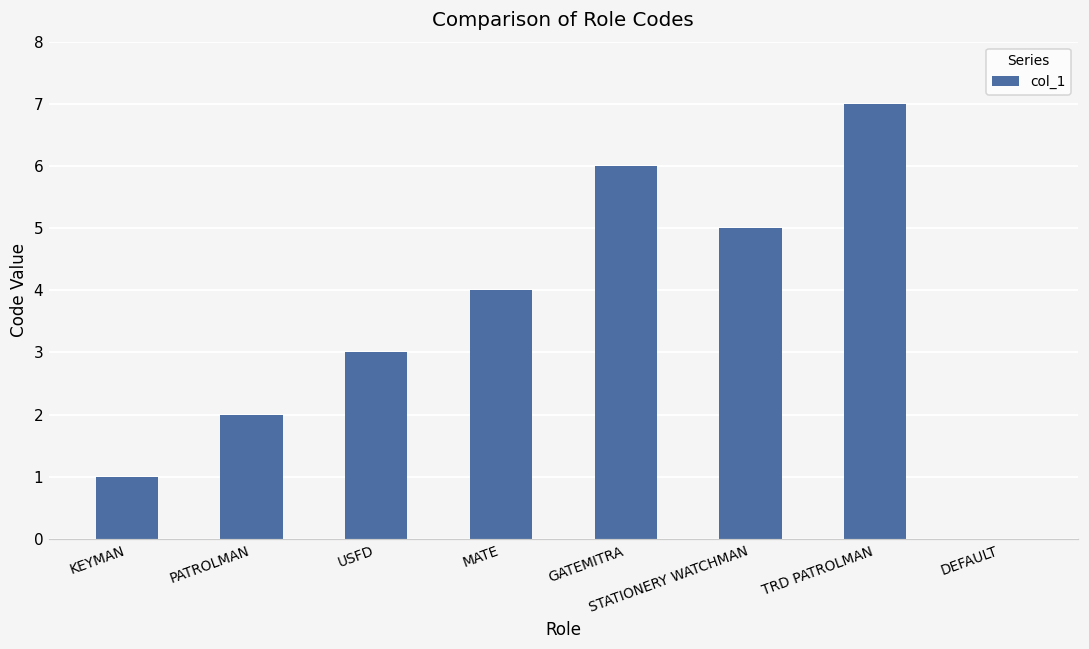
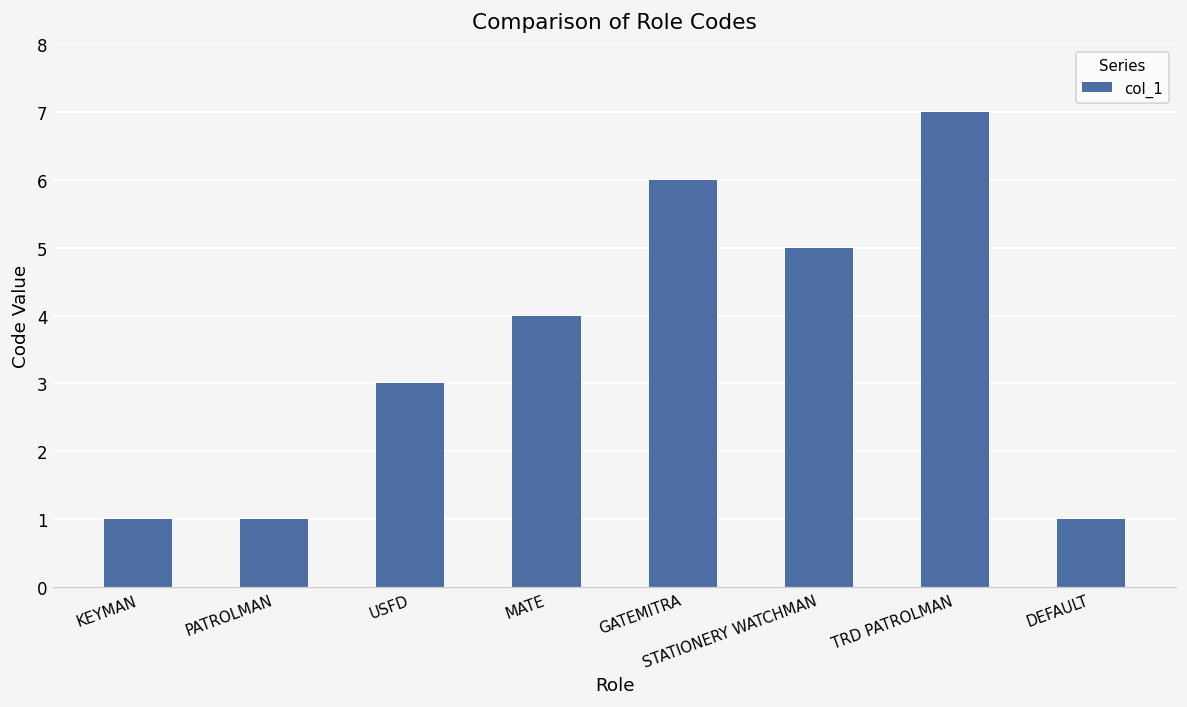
  {
    "KEYMAN": 1,
-   "PATROLMAN": 2,
+   "PATROLMAN": 1,
    "USFD": 3,
    "MATE": 4,
    "GATEMITRA": 6,
    "STATIONERY WATCHMAN": 5,
    "TRD PATROLMAN": 7,
-   "DEFAULT": 0
+   "DEFAULT": 1
  }
